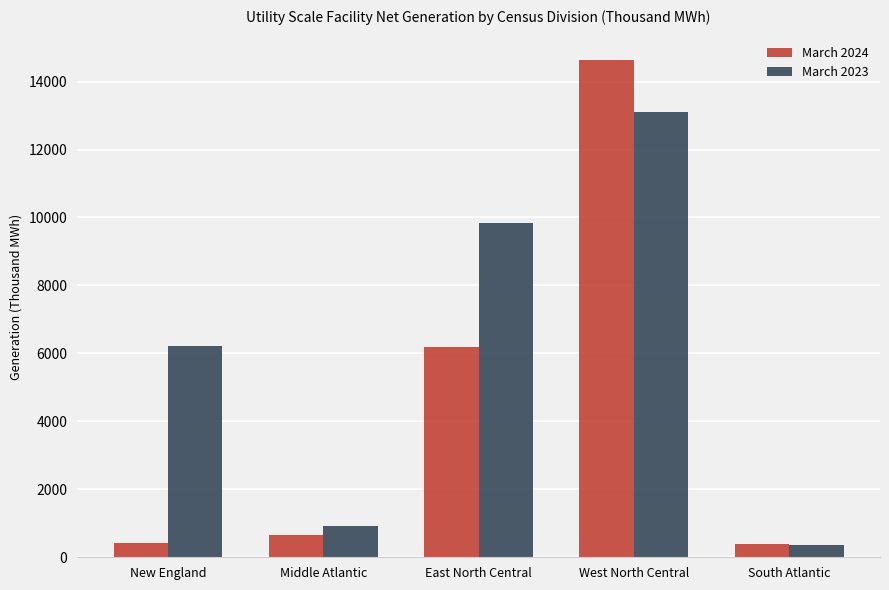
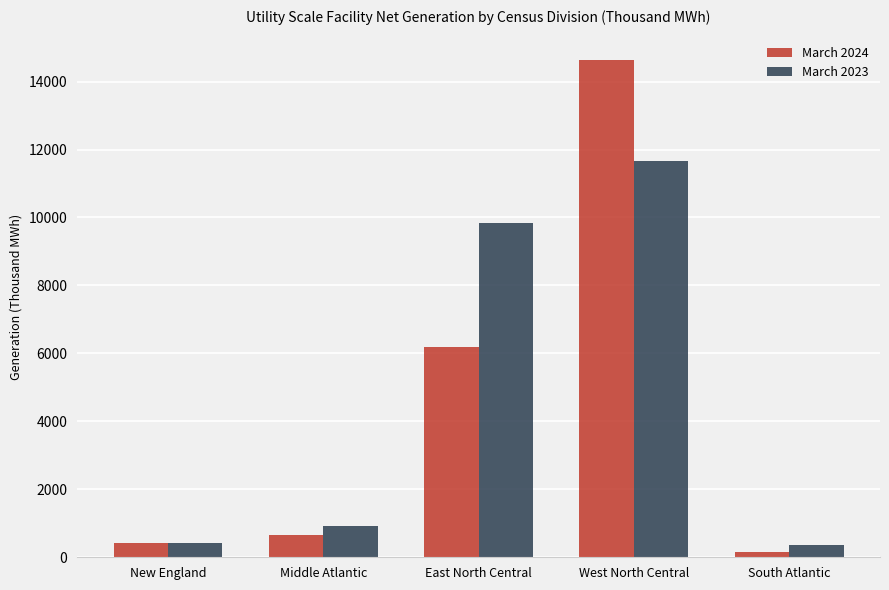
  {
    "March 2024": {
      "New England": 400,
      "Middle Atlantic": 700,
      "East North Central": 6200,
      "West North Central": 14600,
-     "South Atlantic": 400
+     "South Atlantic": 100
    },
    "March 2023": {
-     "New England": 6200,
+     "New England": 400,
      "Middle Atlantic": 900,
      "East North Central": 9800,
-     "West North Central": 13100,
+     "West North Central": 11700,
      "South Atlantic": 400
    }
  }
